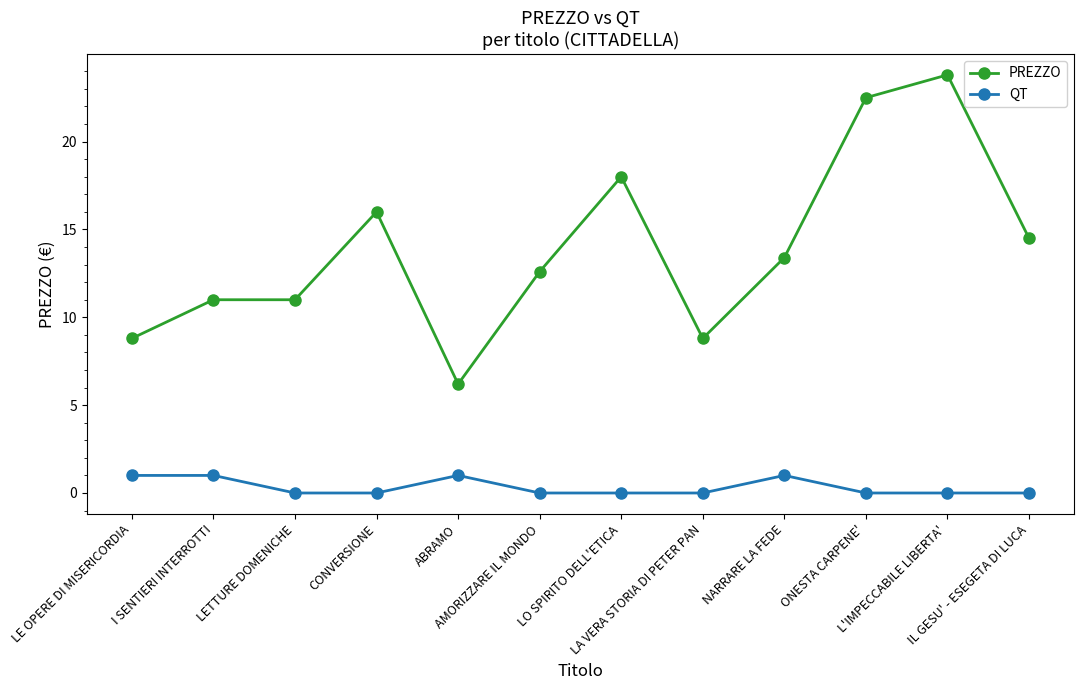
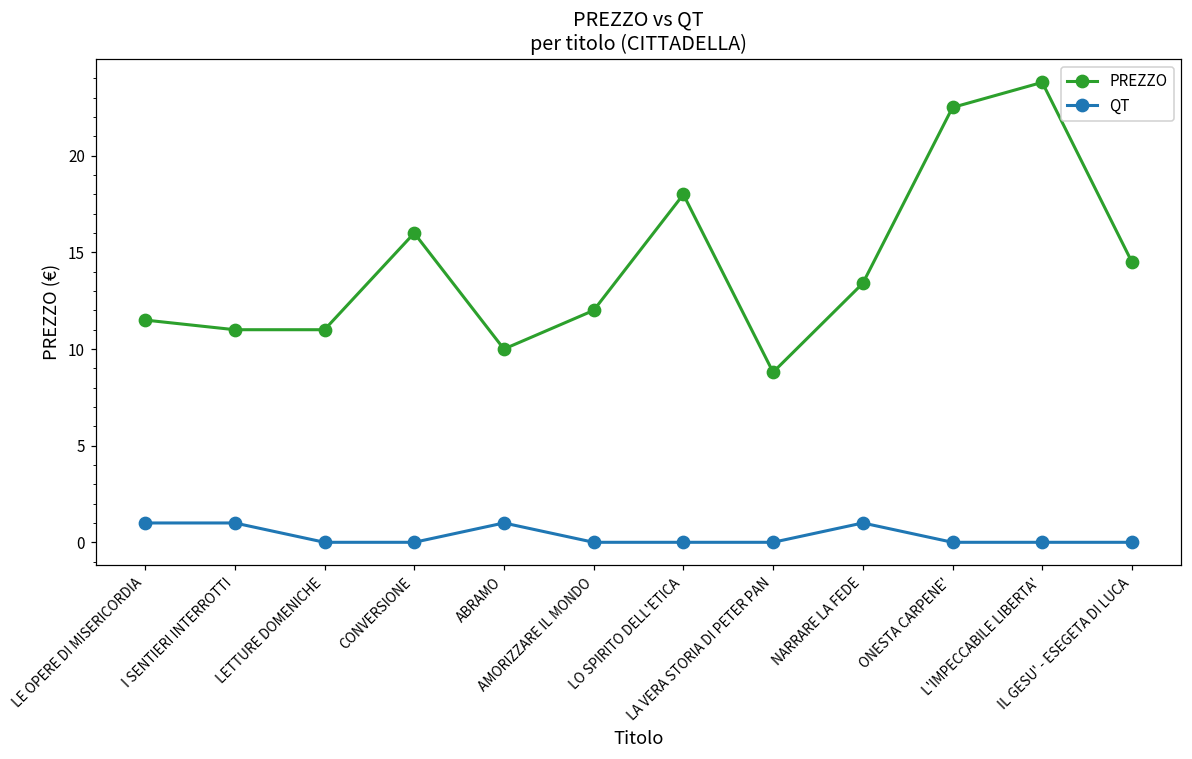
  {
    "PREZZO": {
-     "LE OPERE DI MISERICORDIA": 8.8,
+     "LE OPERE DI MISERICORDIA": 11.5,
      "I SENTIERI INTERROTTI": 11.0,
      "LETTURE DOMENICHE": 11.0,
      "CONVERSIONE": 16.0,
-     "ABRAMO": 6.2,
-     "AMORIZZARE IL MONDO": 12.6,
+     "ABRAMO": 10.0,
+     "AMORIZZARE IL MONDO": 12.0,
      "LO SPIRITO DELL'ETICA": 18.0,
      "LA VERA STORIA DI PETER PAN": 8.8,
      "NARRARE LA FEDE": 13.4,
      "ONESTA CARPENE'": 22.5,
      "L'IMPECCABILE LIBERTA'": 23.8,
      "IL GESU' - ESEGETA DI LUCA": 14.5
    },
    "QT": {
      "LE OPERE DI MISERICORDIA": 1.0,
      "I SENTIERI INTERROTTI": 1.0,
      "LETTURE DOMENICHE": 0.0,
      "CONVERSIONE": 0.0,
      "ABRAMO": 1.0,
      "AMORIZZARE IL MONDO": 0.0,
      "LO SPIRITO DELL'ETICA": 0.0,
      "LA VERA STORIA DI PETER PAN": 0.0,
      "NARRARE LA FEDE": 1.0,
      "ONESTA CARPENE'": 0.0,
      "L'IMPECCABILE LIBERTA'": 0.0,
      "IL GESU' - ESEGETA DI LUCA": 0.0
    }
  }
